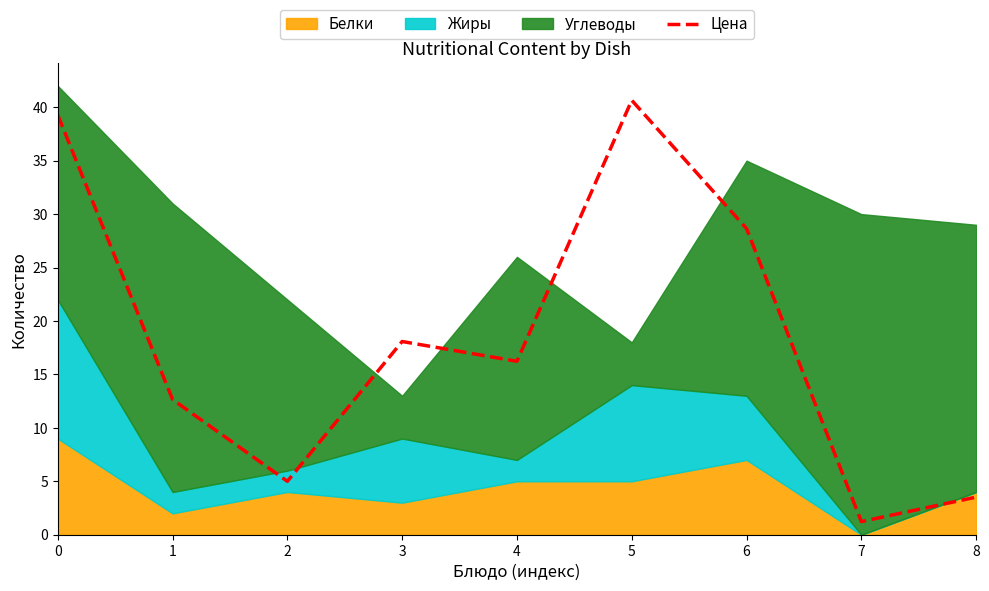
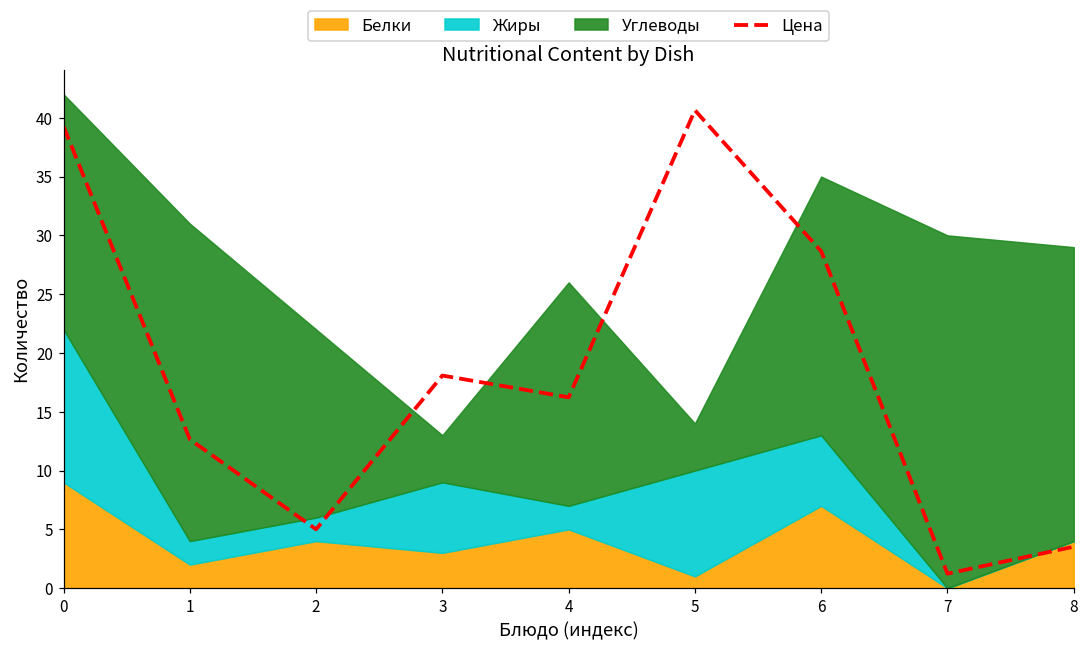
  {
    "Цена": {
      "0": 39.3,
      "1": 12.7,
      "2": 5,
      "3": 18,
      "4": 16,
      "5": 40.7,
      "6": 28.7,
      "7": 1,
      "8": 3.5
    },
    "Белки": {
      "0": 9,
      "1": 2,
      "2": 4,
      "3": 3,
      "4": 5,
-     "5": 5,
+     "5": 1,
      "6": 7
    },
    "Жиры": {
      "0": 13,
      "1": 2,
      "2": 2,
      "3": 6,
      "4": 2,
      "5": 9,
      "6": 6
    },
    "Углеводы": {
      "0": 20,
      "1": 27,
      "2": 16,
      "3": 4,
      "4": 19,
      "5": 4,
      "6": 22,
      "7": 30,
      "8": 25
    }
  }
